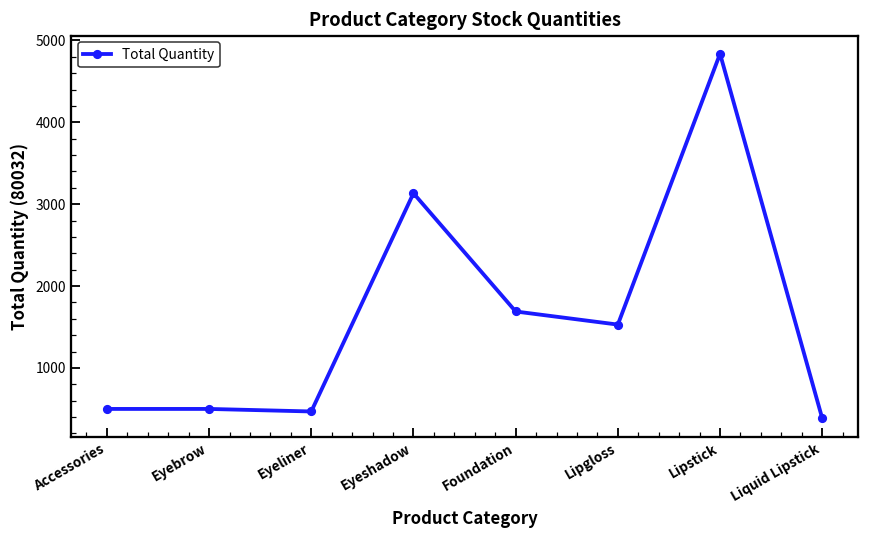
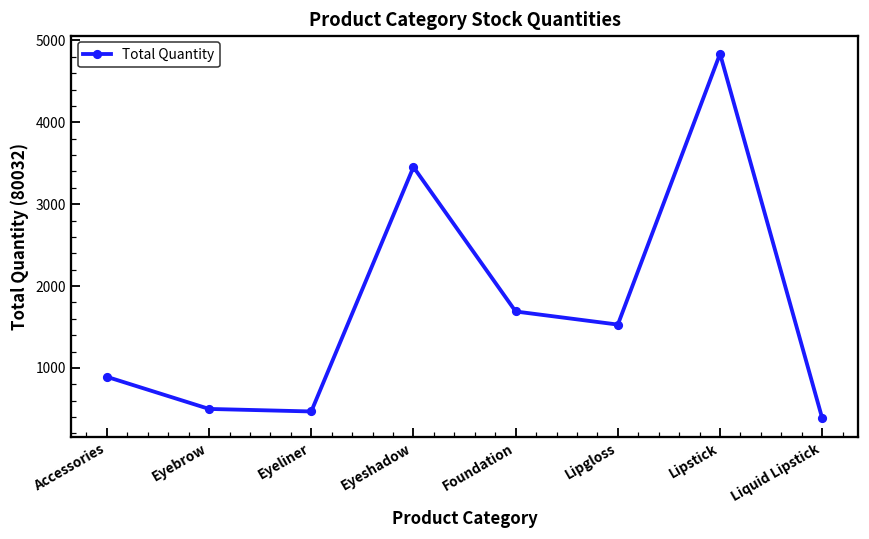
  {
-   "Accessories": 500,
+   "Accessories": 900,
    "Eyebrow": 500,
    "Eyeliner": 500,
-   "Eyeshadow": 3100,
+   "Eyeshadow": 3500,
    "Foundation": 1700,
    "Lipgloss": 1500,
    "Lipstick": 4800,
    "Liquid Lipstick": 400
  }
